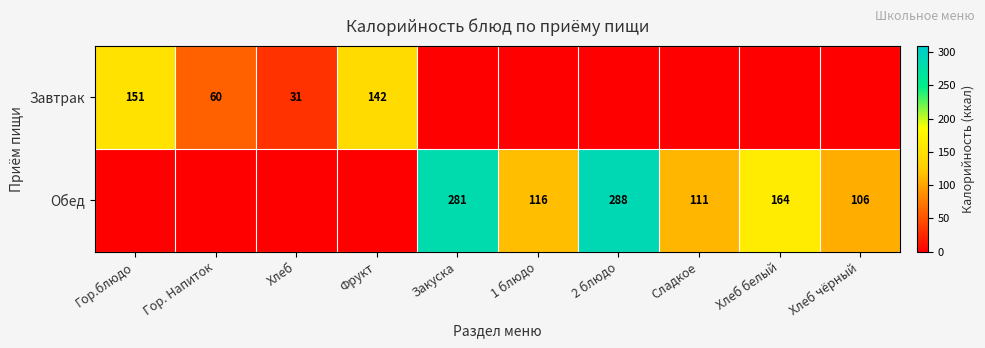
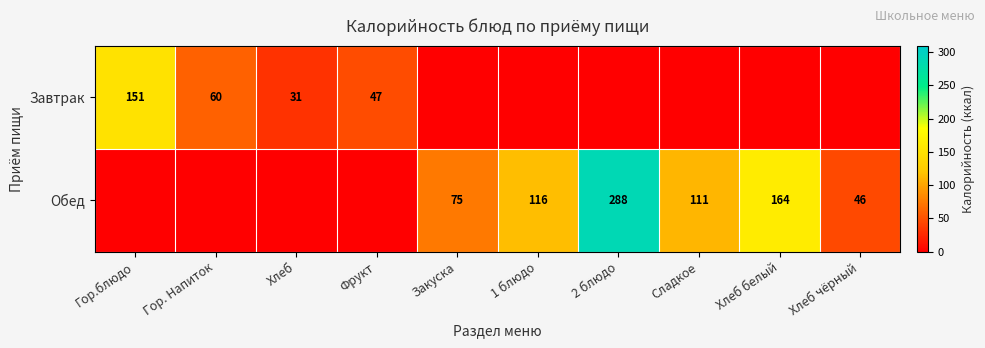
  {
    "Завтрак": {
      "Гор.блюдо": 151,
      "Гор. Напиток": 60,
      "Хлеб": 31,
-     "Фрукт": 142
+     "Фрукт": 47
    },
    "Обед": {
-     "Закуска": 281,
+     "Закуска": 75,
      "1 блюдо": 116,
      "2 блюдо": 288,
      "Сладкое": 111,
      "Хлеб белый": 164,
-     "Хлеб чёрный": 106
+     "Хлеб чёрный": 46
    }
  }
